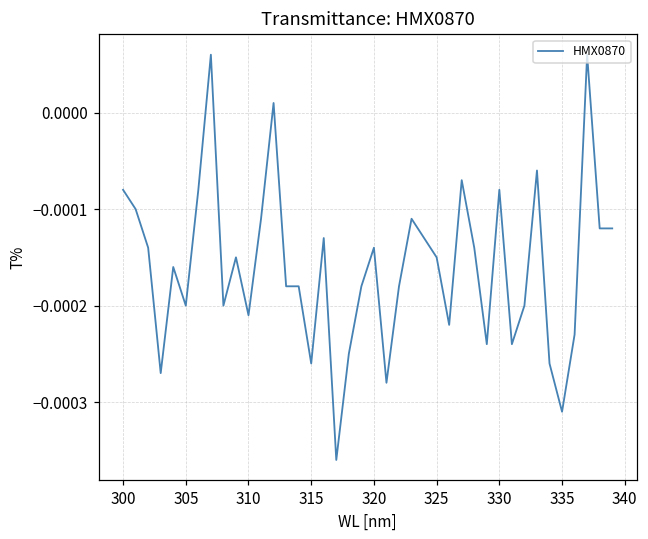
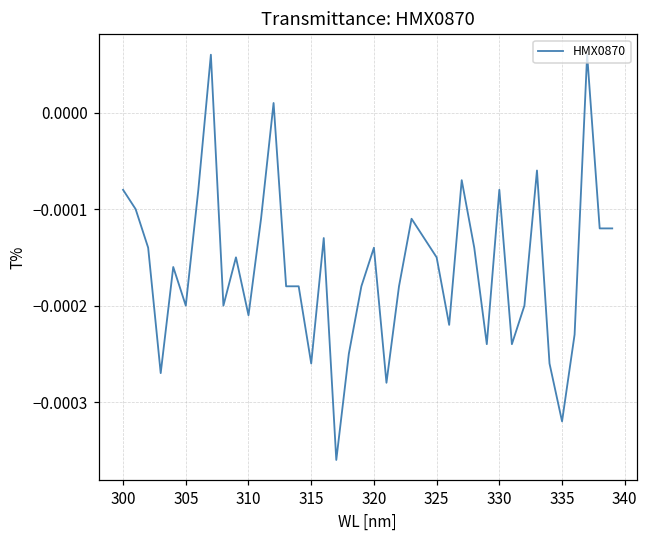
  {
    "300": -0.00008,
    "305": -0.00020,
    "310": -0.00021,
    "315": -0.00026,
    "320": -0.00014,
    "325": -0.00015,
    "330": -0.00008,
-   "335": -0.00031
+   "335": -0.00032
  }
